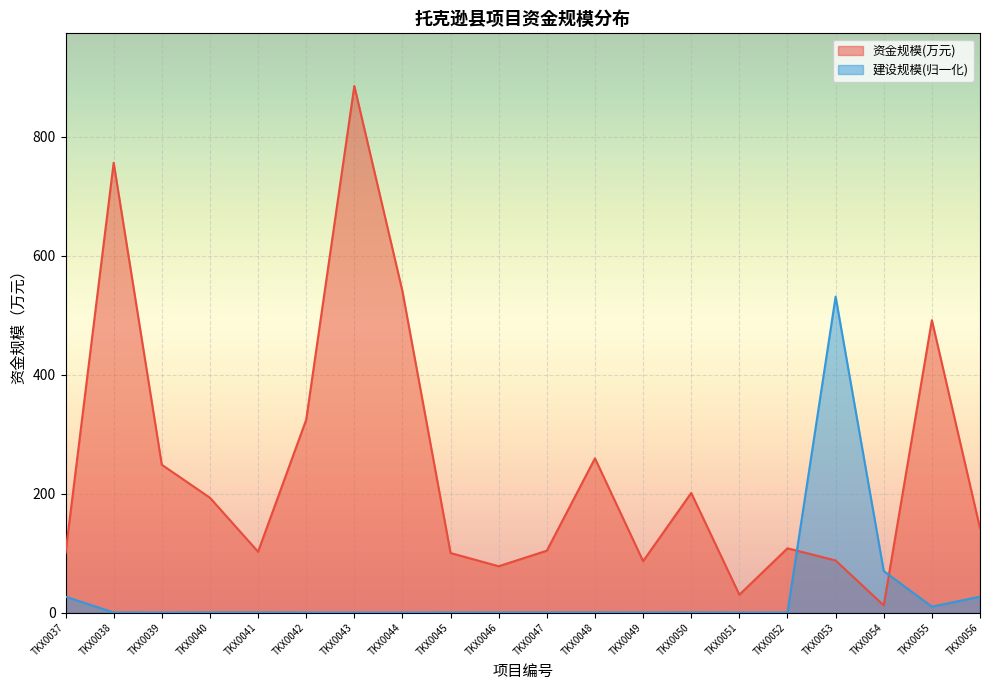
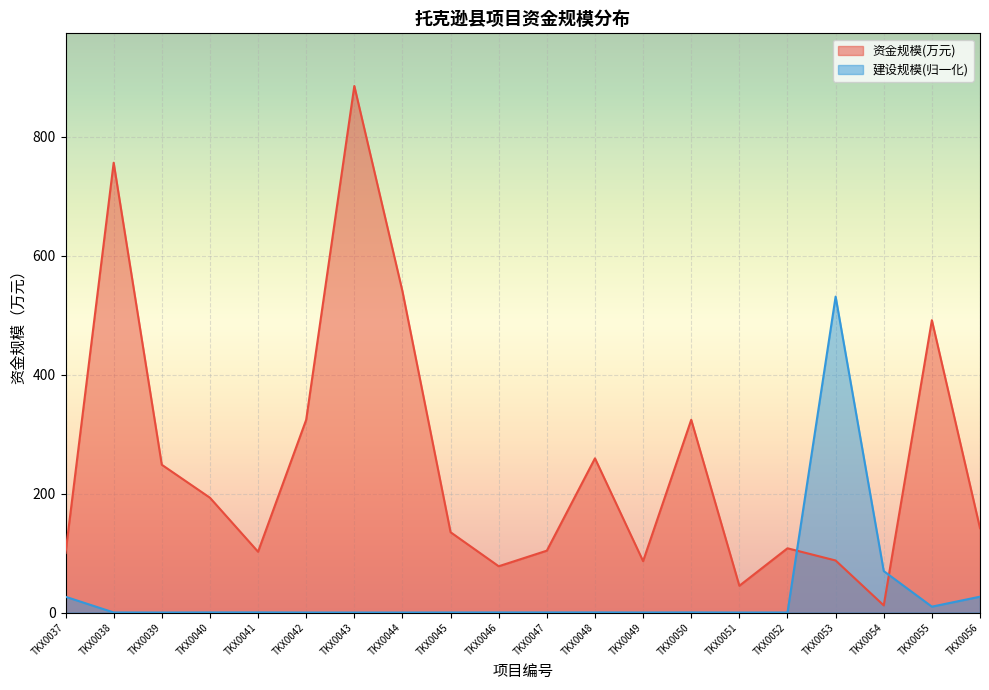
  {
    "资金规模(万元)": {
      "TKX0037": 100,
      "TKX0038": 760,
      "TKX0039": 250,
      "TKX0040": 190,
      "TKX0041": 100,
      "TKX0042": 320,
      "TKX0043": 890,
      "TKX0044": 540,
-     "TKX0045": 100,
+     "TKX0045": 140,
      "TKX0046": 80,
      "TKX0047": 100,
      "TKX0048": 260,
      "TKX0049": 90,
-     "TKX0050": 200,
-     "TKX0051": 30,
+     "TKX0050": 320,
+     "TKX0051": 50,
      "TKX0052": 110,
      "TKX0053": 90,
      "TKX0054": 10,
      "TKX0055": 490,
      "TKX0056": 140
    },
    "建设规模(归一化)": {
      "TKX0037": 30,
      "TKX0038": 0,
      "TKX0039": 0,
      "TKX0040": 0,
      "TKX0041": 0,
      "TKX0042": 0,
      "TKX0043": 0,
      "TKX0044": 0,
      "TKX0045": 0,
      "TKX0046": 0,
      "TKX0047": 0,
      "TKX0048": 0,
      "TKX0049": 0,
      "TKX0050": 0,
      "TKX0051": 0,
      "TKX0052": 0,
      "TKX0053": 530,
      "TKX0054": 70,
      "TKX0055": 10,
      "TKX0056": 30
    }
  }
